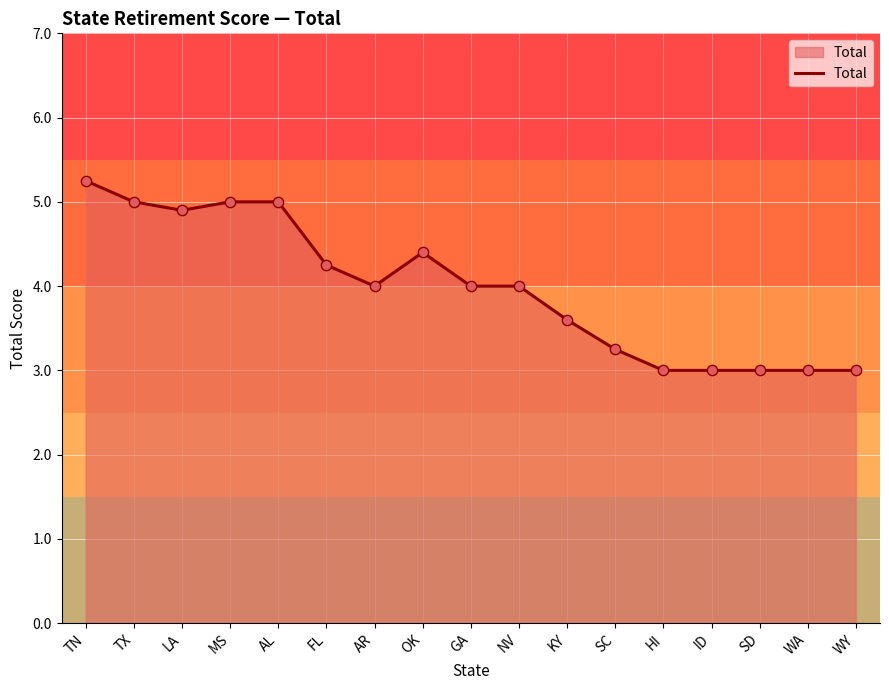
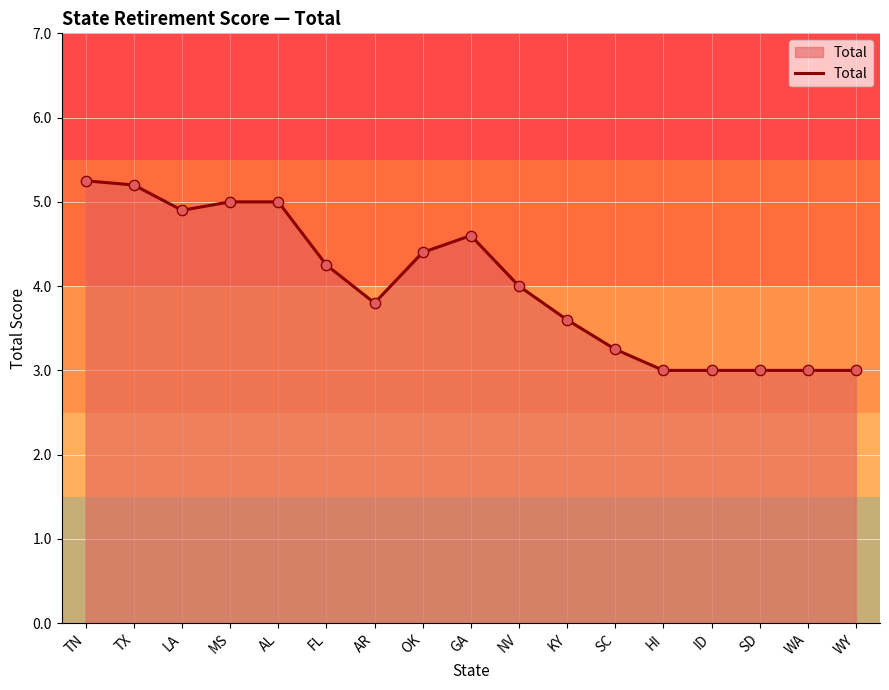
  {
    "TN": 5.3,
-   "TX": 5.0,
+   "TX": 5.2,
    "LA": 4.9,
    "MS": 5.0,
    "AL": 5.0,
    "FL": 4.3,
-   "AR": 4.0,
+   "AR": 3.8,
    "OK": 4.4,
-   "GA": 4.0,
+   "GA": 4.6,
    "NV": 4.0,
    "KY": 3.6,
    "SC": 3.3,
    "HI": 3.0,
    "ID": 3.0,
    "SD": 3.0,
    "WA": 3.0,
    "WY": 3.0
  }
